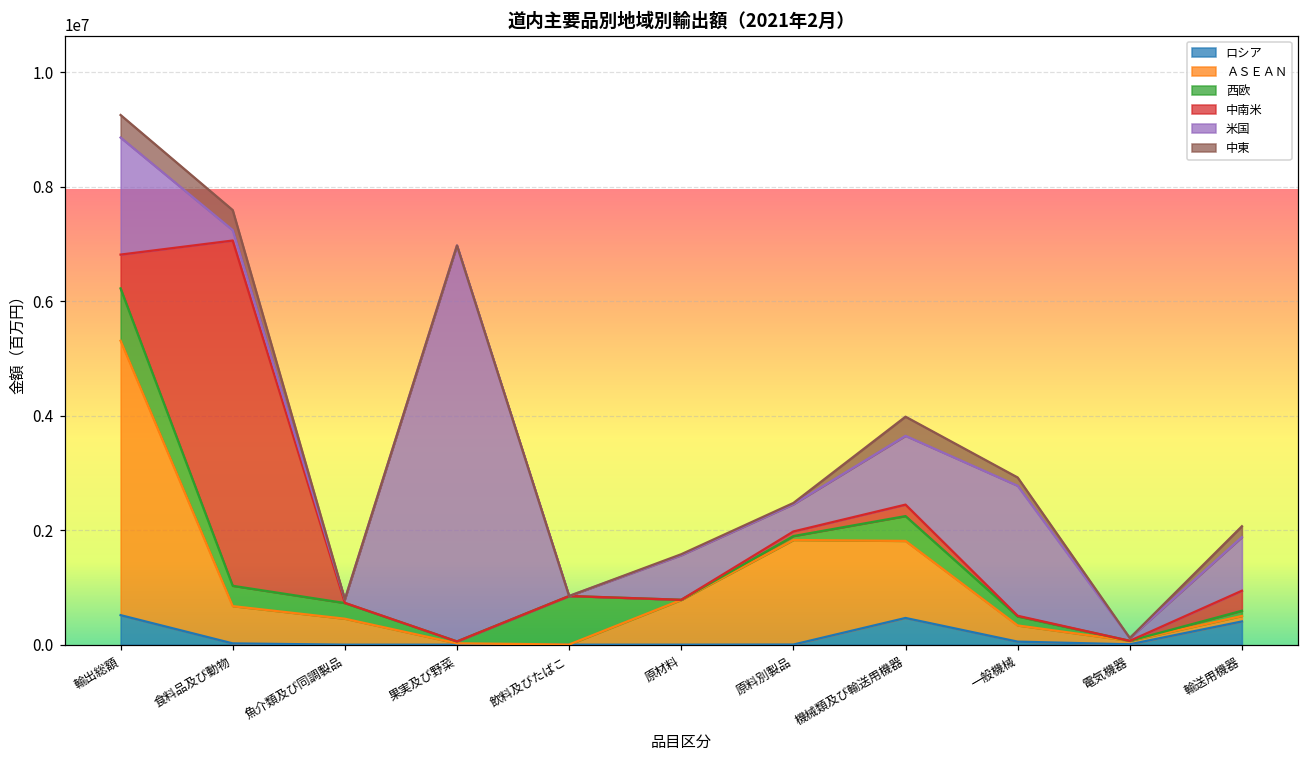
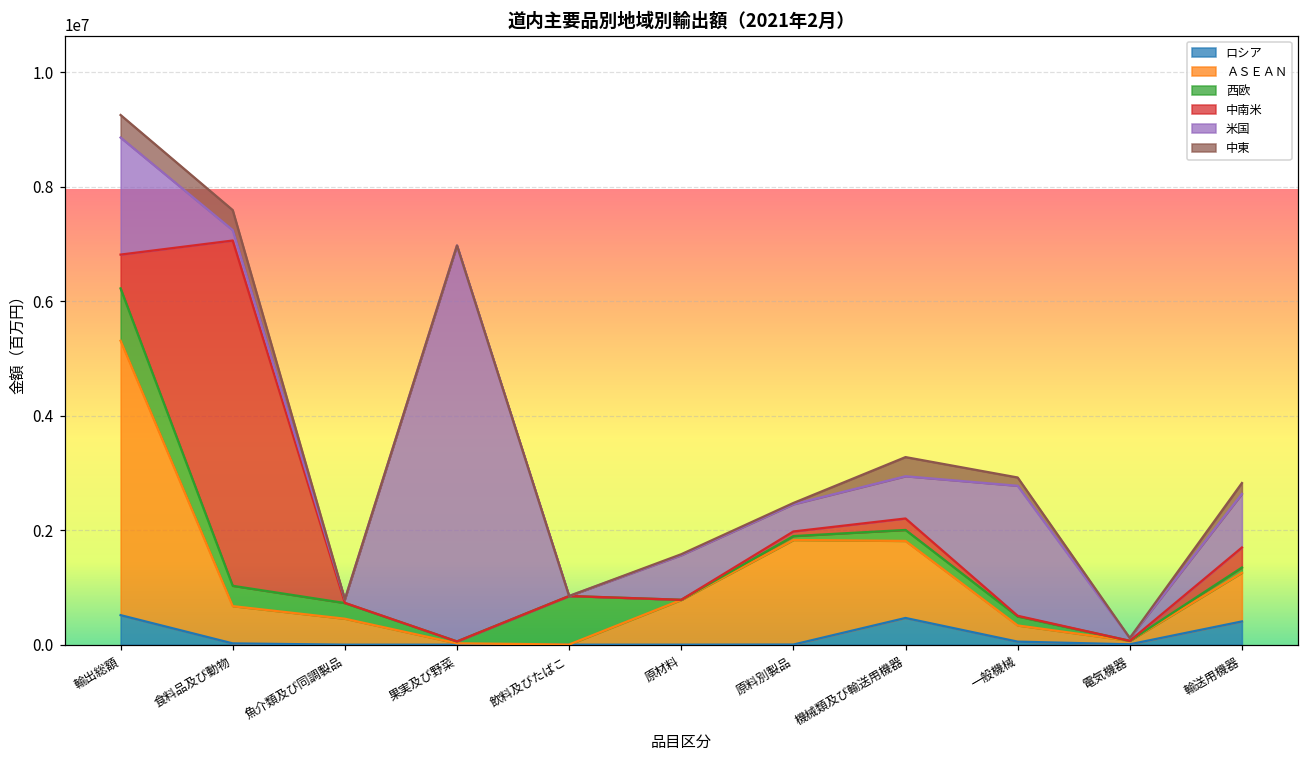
  {
    "ロシア": {
      "輸出総額": 500000,
      "食料品及び動物": 0,
      "魚介類及び同調製品": 0,
      "原材料": 0,
      "原料別製品": 0,
      "機械類及び輸送用機器": 500000,
      "一般機械": 100000,
      "電気機器": 0,
      "輸送用機器": 400000
    },
    "ＡＳＥＡＮ": {
      "輸出総額": 4800000,
      "食料品及び動物": 700000,
      "魚介類及び同調製品": 500000,
      "原料別製品": 1800000,
      "機械類及び輸送用機器": 1300000,
      "一般機械": 300000,
-     "輸送用機器": 100000
+     "輸送用機器": 900000
    },
    "西欧": {
      "輸出総額": 900000,
      "食料品及び動物": 400000,
      "原料別製品": 100000,
-     "機械類及び輸送用機器": 400000,
+     "機械類及び輸送用機器": 200000,
      "輸送用機器": 100000
    },
    "中南米": {
      "輸出総額": 600000,
      "食料品及び動物": 6000000,
      "原料別製品": 100000,
      "機械類及び輸送用機器": 200000,
      "輸送用機器": 300000
    },
    "米国": {
      "輸出総額": 2000000,
      "食料品及び動物": 200000,
-     "機械類及び輸送用機器": 1200000,
+     "機械類及び輸送用機器": 700000,
      "一般機械": 2300000,
      "輸送用機器": 900000
    },
    "中東": {
      "輸出総額": 400000,
      "食料品及び動物": 300000,
      "機械類及び輸送用機器": 300000,
      "一般機械": 100000,
      "輸送用機器": 200000
    }
  }
